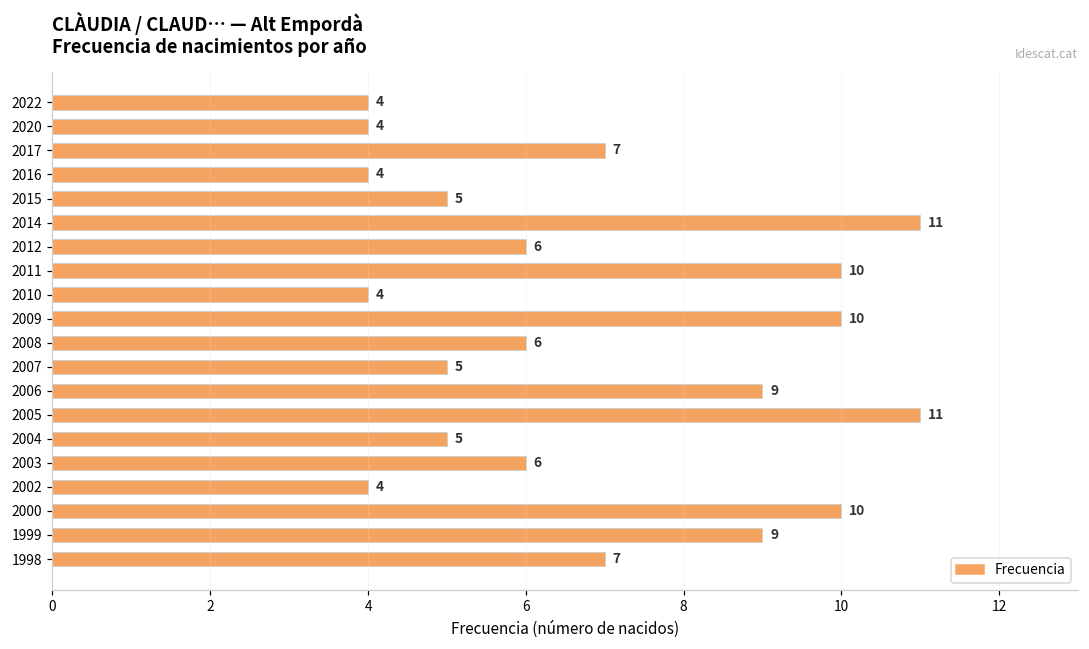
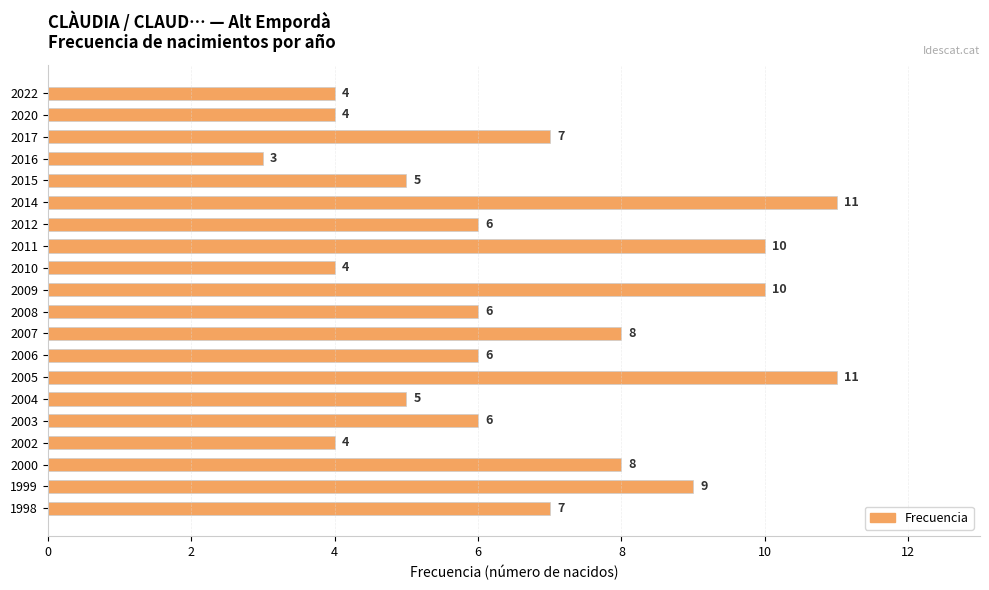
  {
    "2022": 4,
    "2020": 4,
    "2017": 7,
-   "2016": 4,
+   "2016": 3,
    "2015": 5,
    "2014": 11,
    "2012": 6,
    "2011": 10,
    "2010": 4,
    "2009": 10,
    "2008": 6,
-   "2007": 5,
-   "2006": 9,
+   "2007": 8,
+   "2006": 6,
    "2005": 11,
    "2004": 5,
    "2003": 6,
    "2002": 4,
-   "2000": 10,
+   "2000": 8,
    "1999": 9,
    "1998": 7
  }
